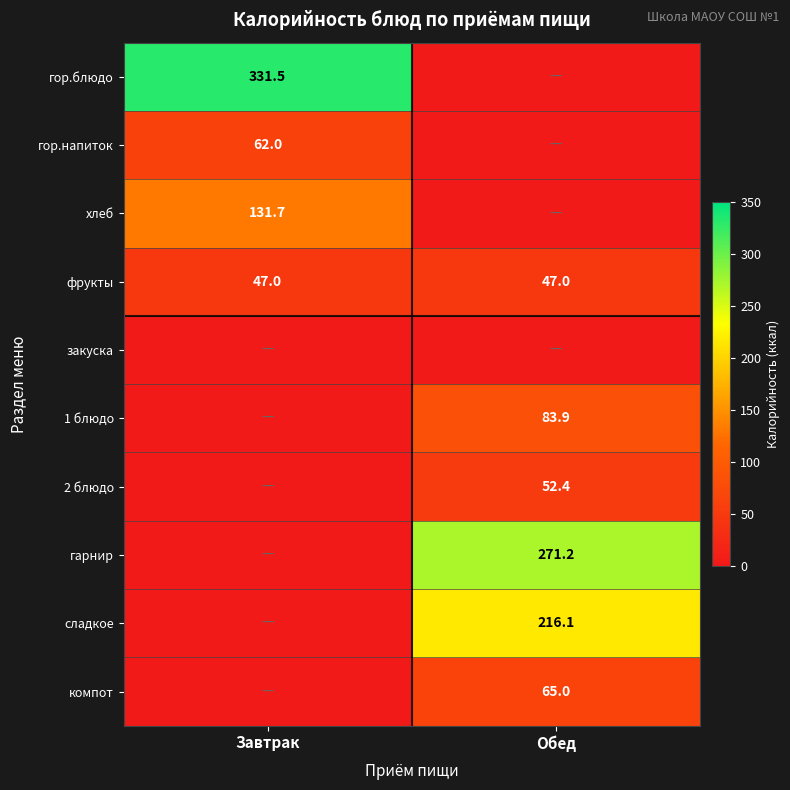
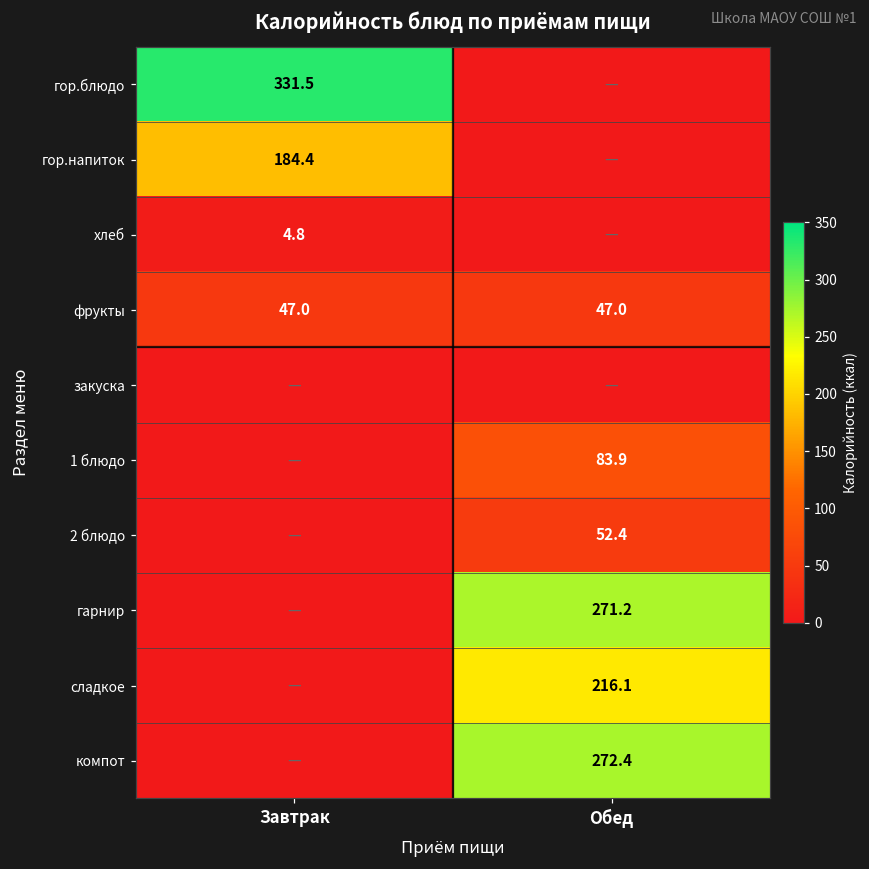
  {
    "гор.блюдо": {
      "Завтрак": 331.5
    },
    "гор.напиток": {
-     "Завтрак": 62.0
+     "Завтрак": 184.4
    },
    "хлеб": {
-     "Завтрак": 131.7
+     "Завтрак": 4.8
    },
    "фрукты": {
      "Завтрак": 47.0,
      "Обед": 47.0
    },
    "1 блюдо": {
      "Обед": 83.9
    },
    "2 блюдо": {
      "Обед": 52.4
    },
    "гарнир": {
      "Обед": 271.2
    },
    "сладкое": {
      "Обед": 216.1
    },
    "компот": {
-     "Обед": 65.0
+     "Обед": 272.4
    }
  }
